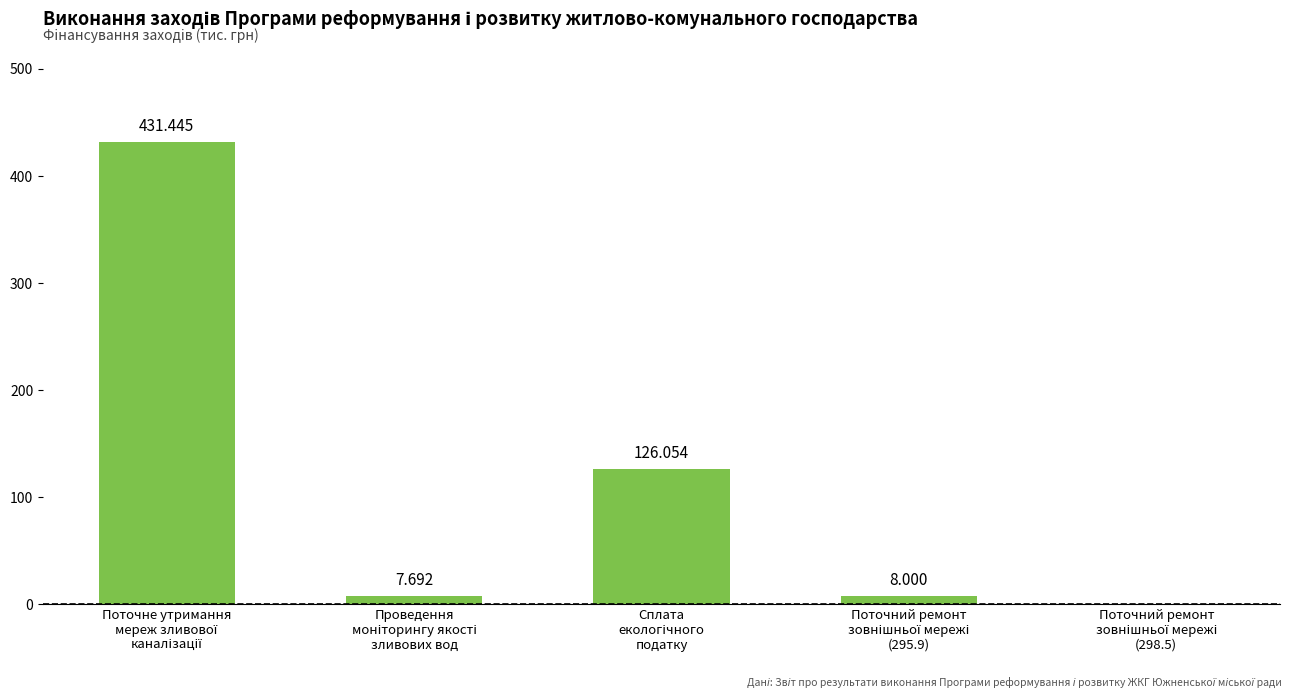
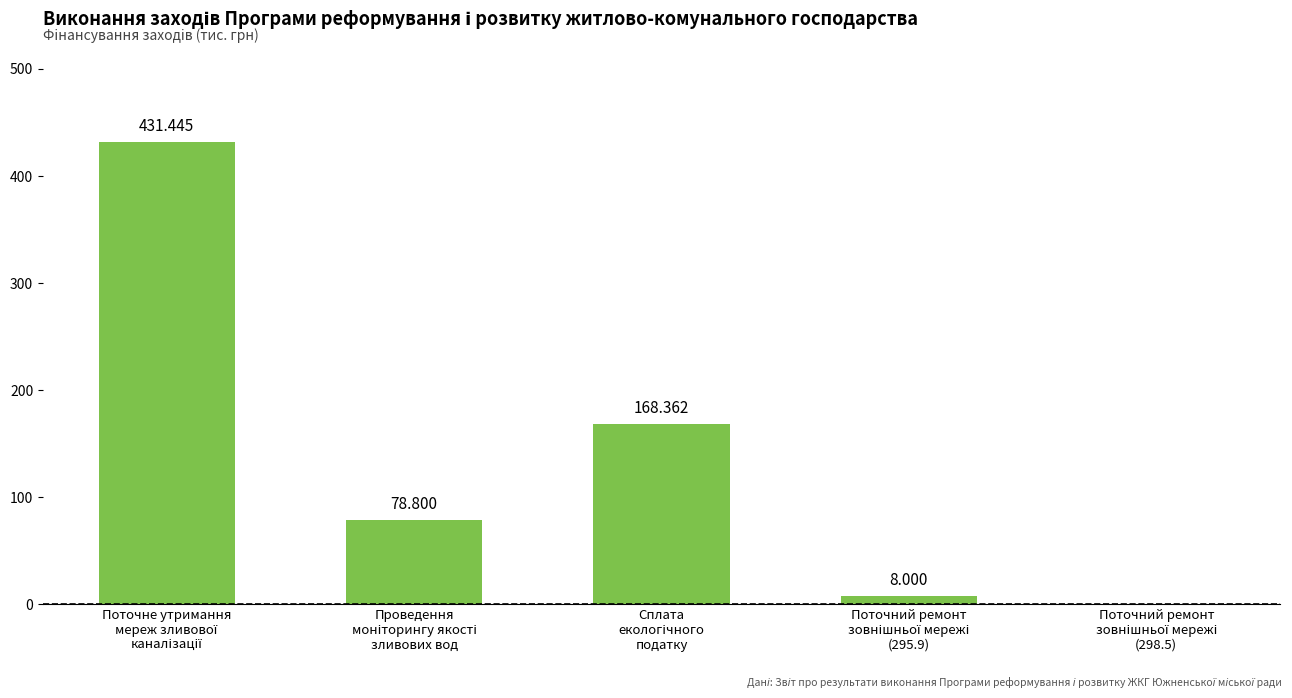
  {
    "Поточне утримання мереж зливової каналізації": 431.445,
-   "Проведення моніторингу якості зливових вод": 7.692,
-   "Сплата екологічного податку": 126.054,
+   "Проведення моніторингу якості зливових вод": 78.800,
+   "Сплата екологічного податку": 168.362,
    "Поточний ремонт зовнішньої мережі (295.9)": 8.000
  }
